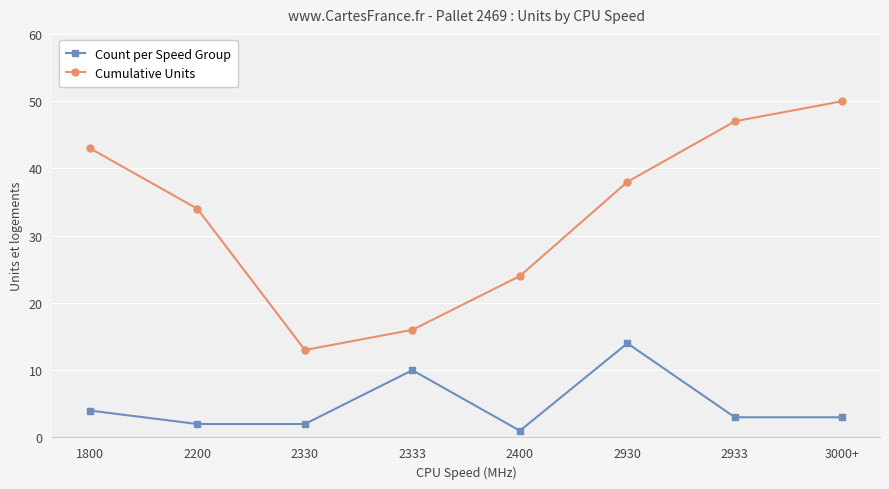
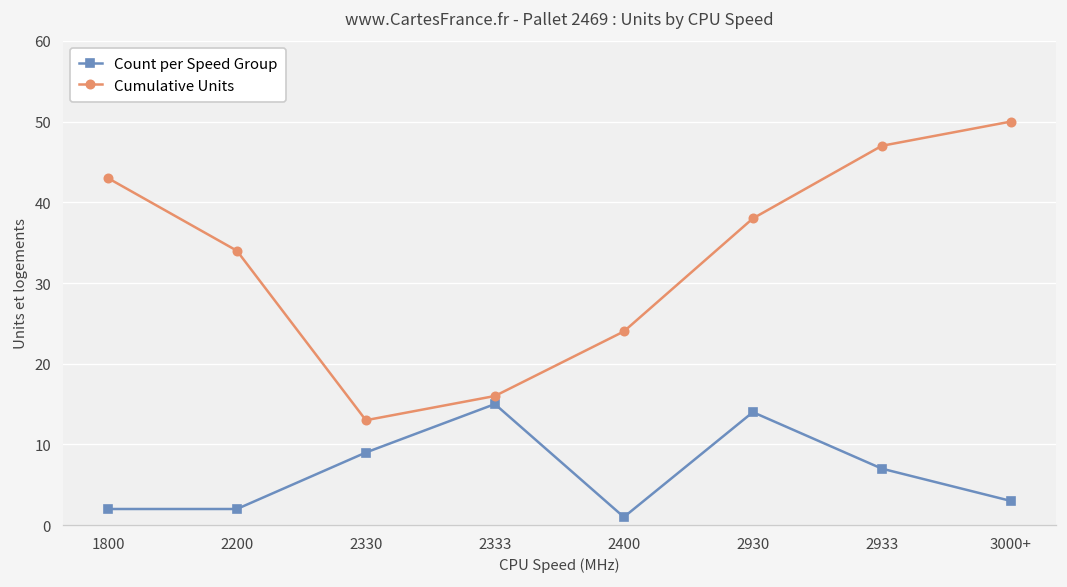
  {
    "Count per Speed Group": {
-     "1800": 4,
+     "1800": 2,
      "2200": 2,
-     "2330": 2,
-     "2333": 10,
+     "2330": 9,
+     "2333": 15,
      "2400": 1,
      "2930": 14,
-     "2933": 3,
+     "2933": 7,
      "3000+": 3
    },
    "Cumulative Units": {
      "1800": 43,
      "2200": 34,
      "2330": 13,
      "2333": 16,
      "2400": 24,
      "2930": 38,
      "2933": 47,
      "3000+": 50
    }
  }
